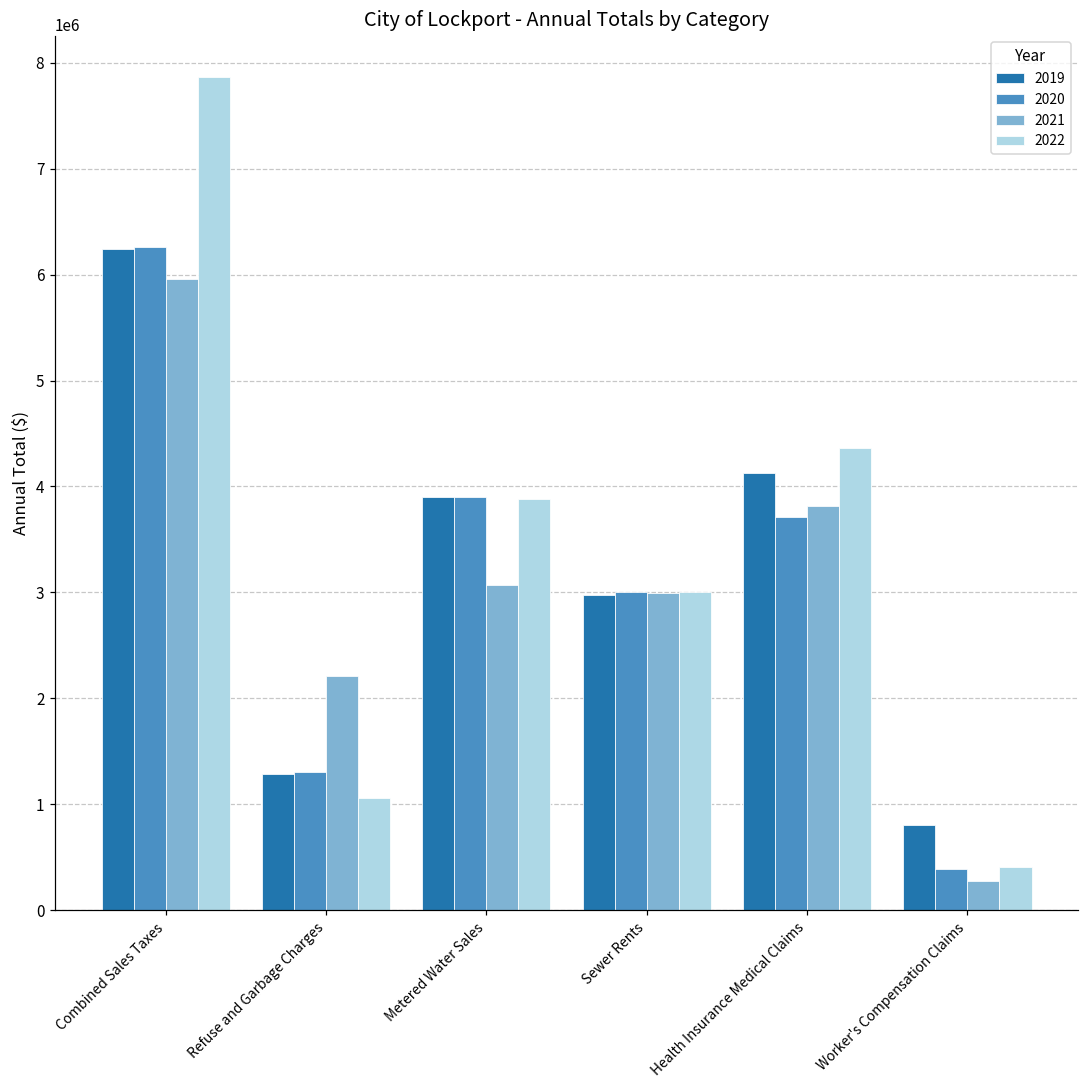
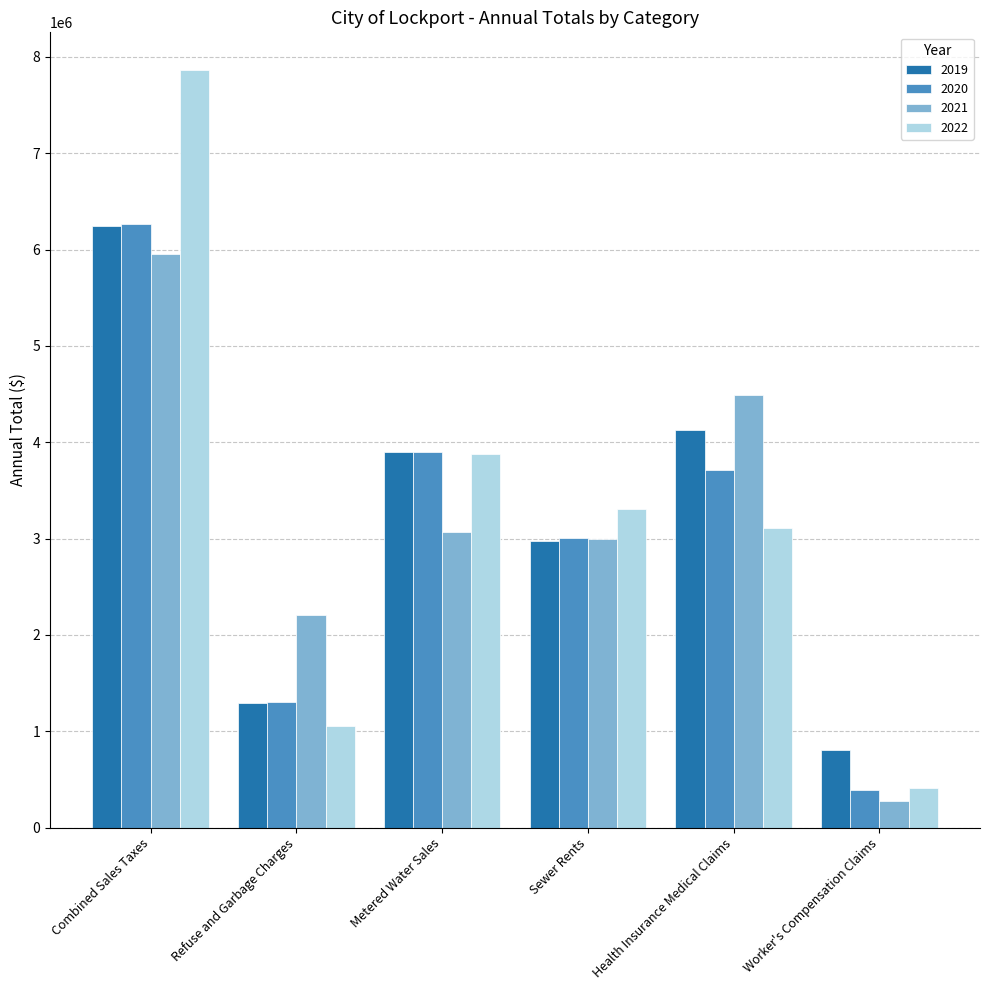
  {
    "2021": {
      "Combined Sales Taxes": 6000000,
      "Refuse and Garbage Charges": 2200000,
      "Metered Water Sales": 3100000,
      "Sewer Rents": 3000000,
-     "Health Insurance Medical Claims": 3800000,
+     "Health Insurance Medical Claims": 4500000,
      "Worker's Compensation Claims": 300000
    },
    "2022": {
      "Combined Sales Taxes": 7900000,
      "Refuse and Garbage Charges": 1100000,
      "Metered Water Sales": 3900000,
-     "Sewer Rents": 3000000,
-     "Health Insurance Medical Claims": 4400000,
+     "Sewer Rents": 3300000,
+     "Health Insurance Medical Claims": 3100000,
      "Worker's Compensation Claims": 400000
    }
  }
